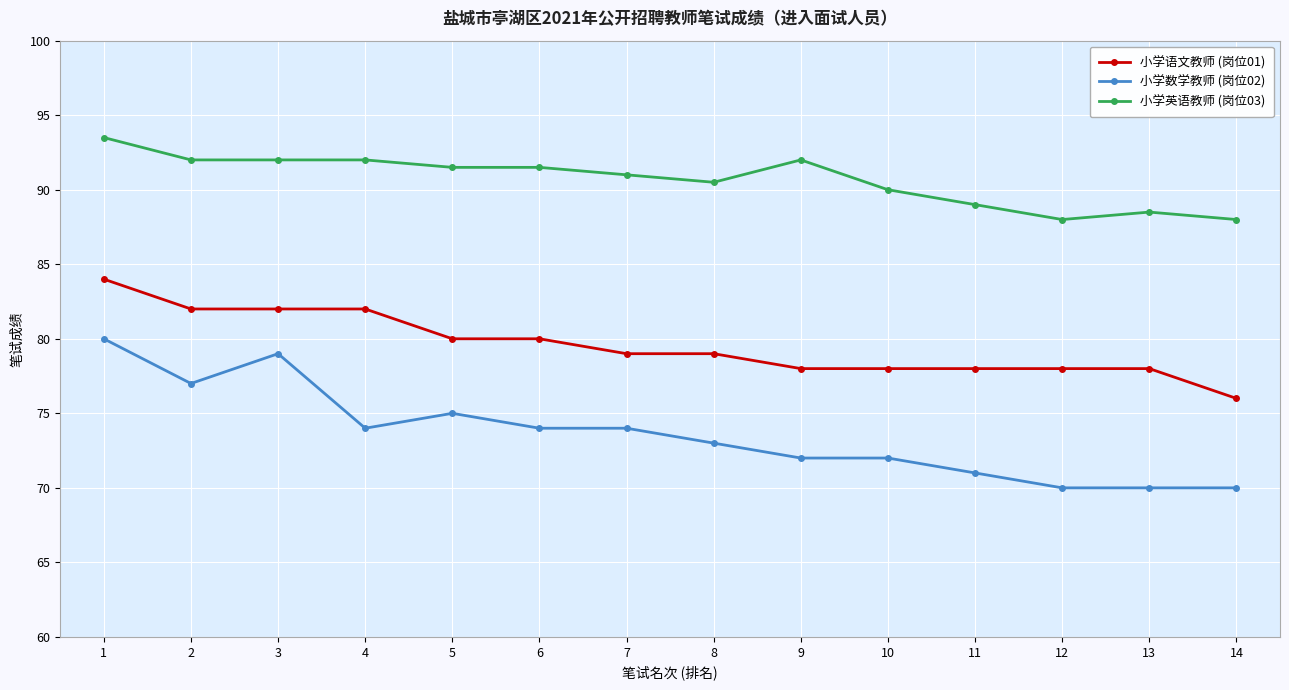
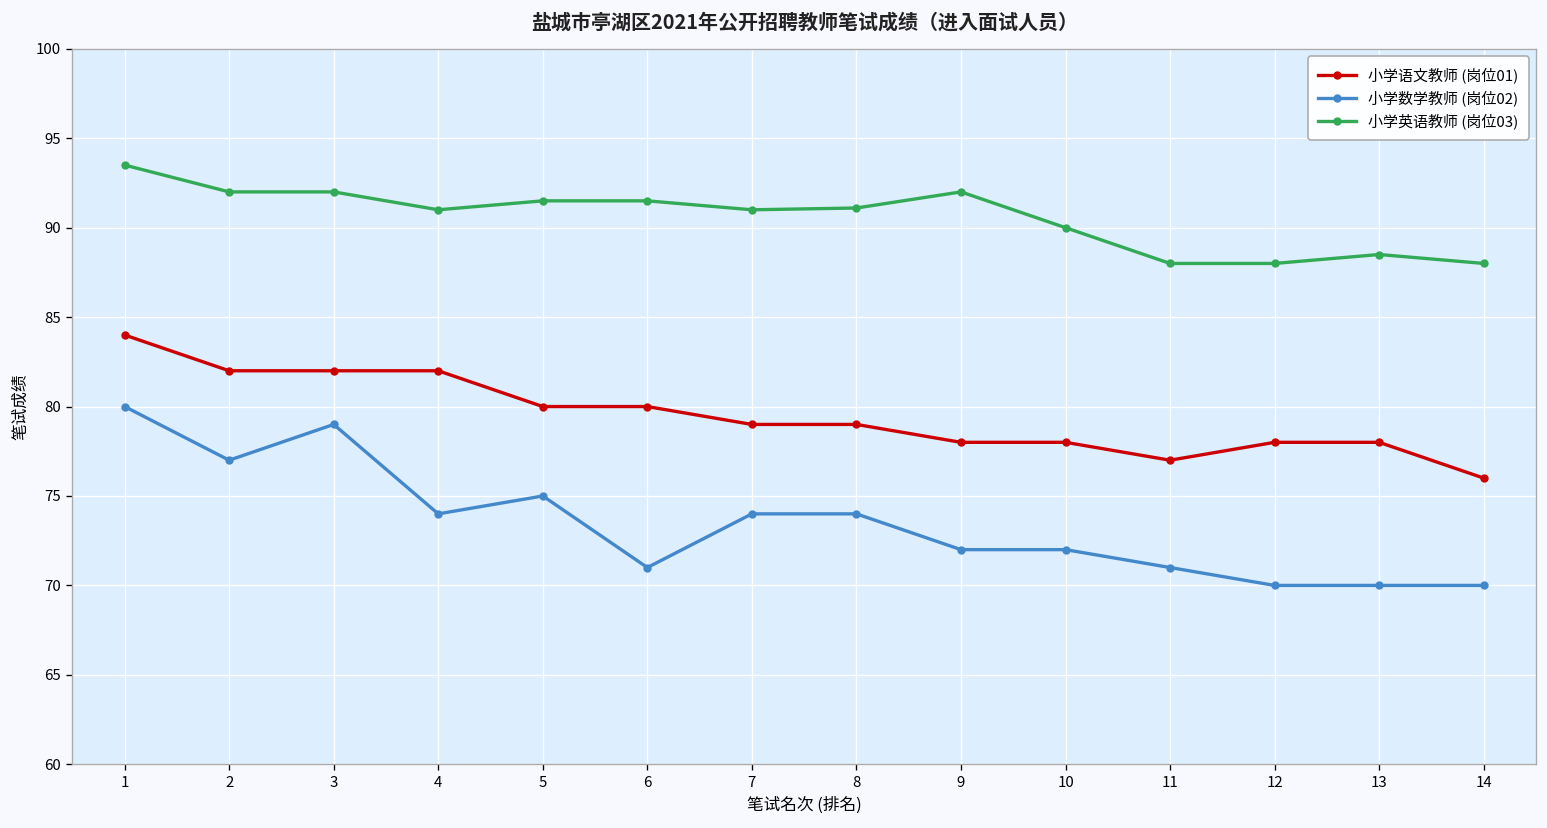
  {
    "小学语文教师 (岗位01)": {
      "1": 84,
      "2": 82,
      "3": 82,
      "4": 82,
      "5": 80,
      "6": 80,
      "7": 79,
      "8": 79,
      "9": 78,
      "10": 78,
-     "11": 78,
+     "11": 77,
      "12": 78,
      "13": 78,
      "14": 76
    },
    "小学数学教师 (岗位02)": {
      "1": 80,
      "2": 77,
      "3": 79,
      "4": 74,
      "5": 75,
-     "6": 74,
+     "6": 71,
      "7": 74,
-     "8": 73,
+     "8": 74,
      "9": 72,
      "10": 72,
      "11": 71,
      "12": 70,
      "13": 70,
      "14": 70
    },
    "小学英语教师 (岗位03)": {
      "1": 93.5,
      "2": 92.0,
      "3": 92.0,
-     "4": 92,
+     "4": 91,
      "5": 91.5,
      "6": 91.5,
      "7": 91.0,
-     "8": 90.5,
+     "8": 91.1,
      "9": 92.0,
      "10": 90.0,
-     "11": 89,
+     "11": 88,
      "12": 88.0,
      "13": 88.5,
      "14": 88.0
    }
  }
